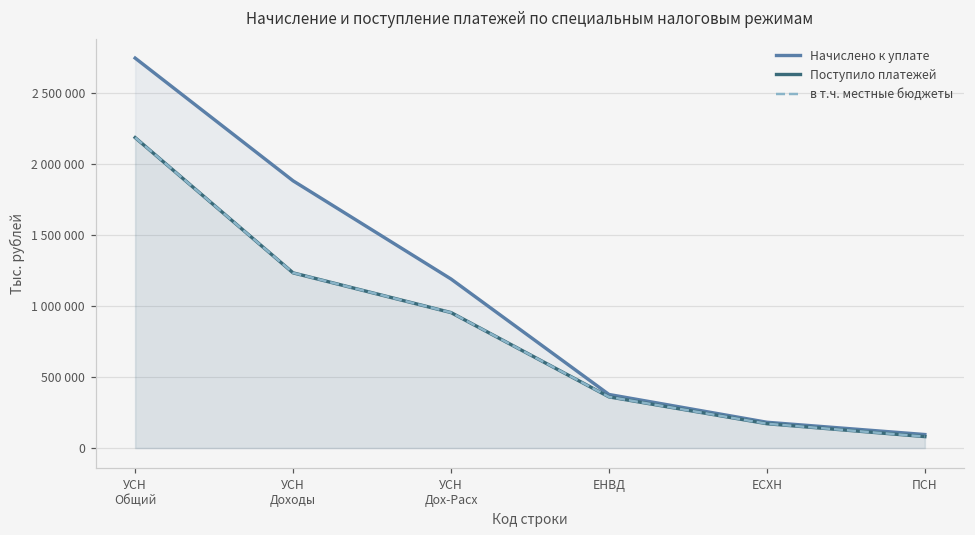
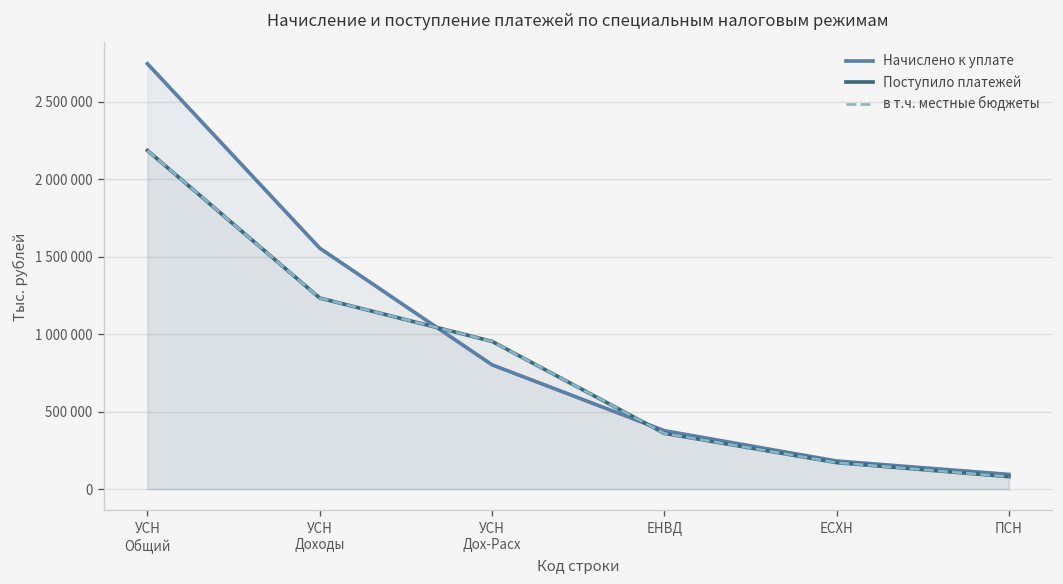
  {
    "Начислено к уплате": {
      "УСН Общий": 2740000,
-     "УСН Доходы": 1880000,
-     "УСН Дох-Расх": 1190000
+     "УСН Доходы": 1550000,
+     "УСН Дох-Расх": 800000
    },
    "в т.ч. местные бюджеты": {
      "УСН Общий": 2180000,
      "УСН Доходы": 1230000,
      "УСН Дох-Расх": 950000
    }
  }
